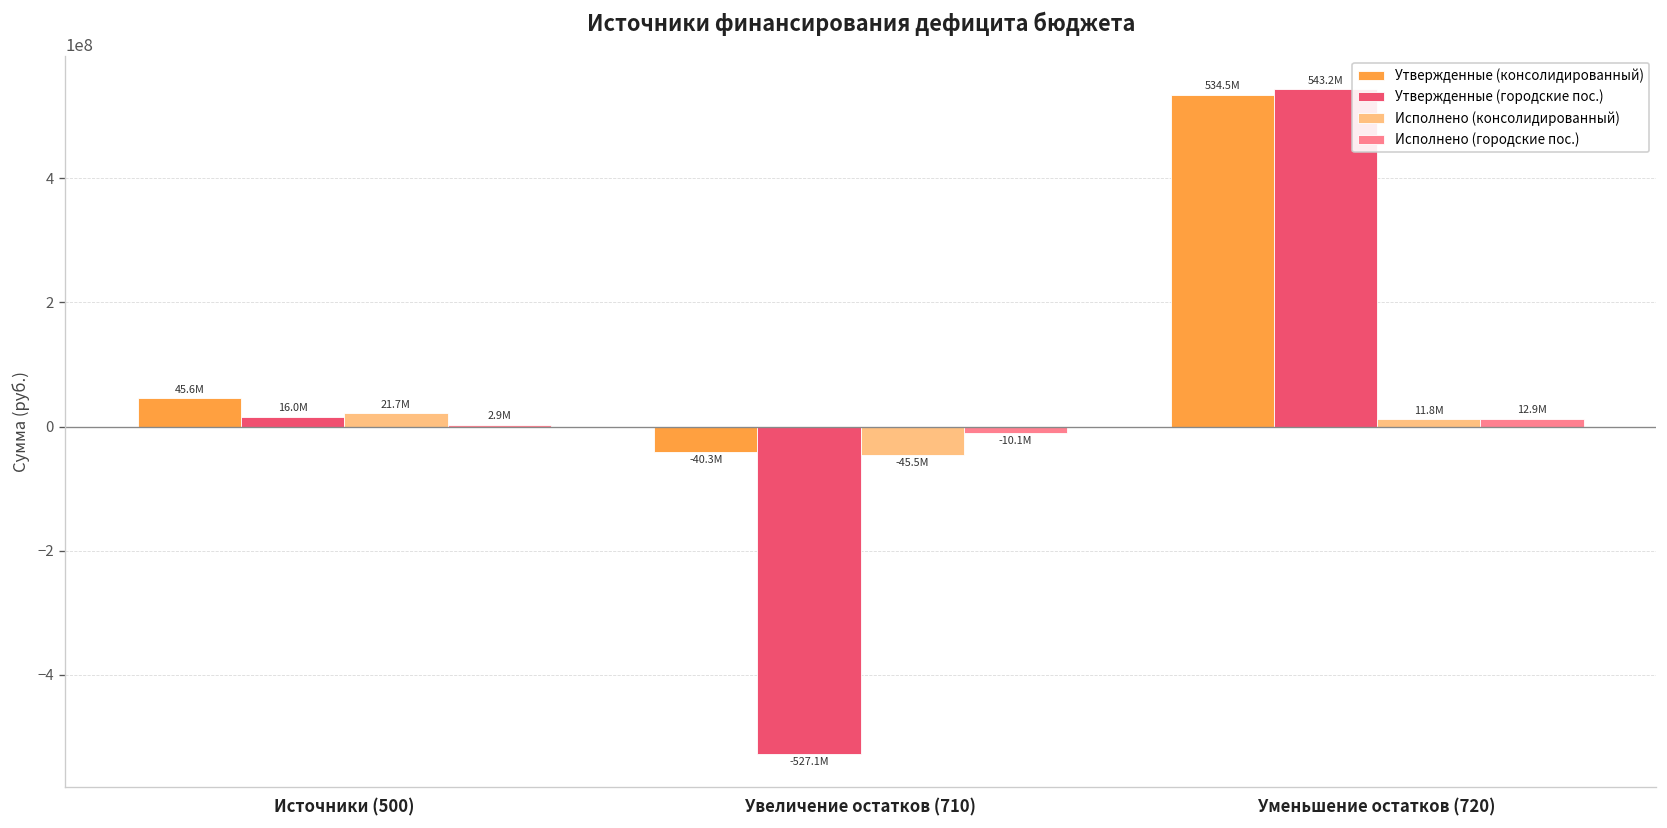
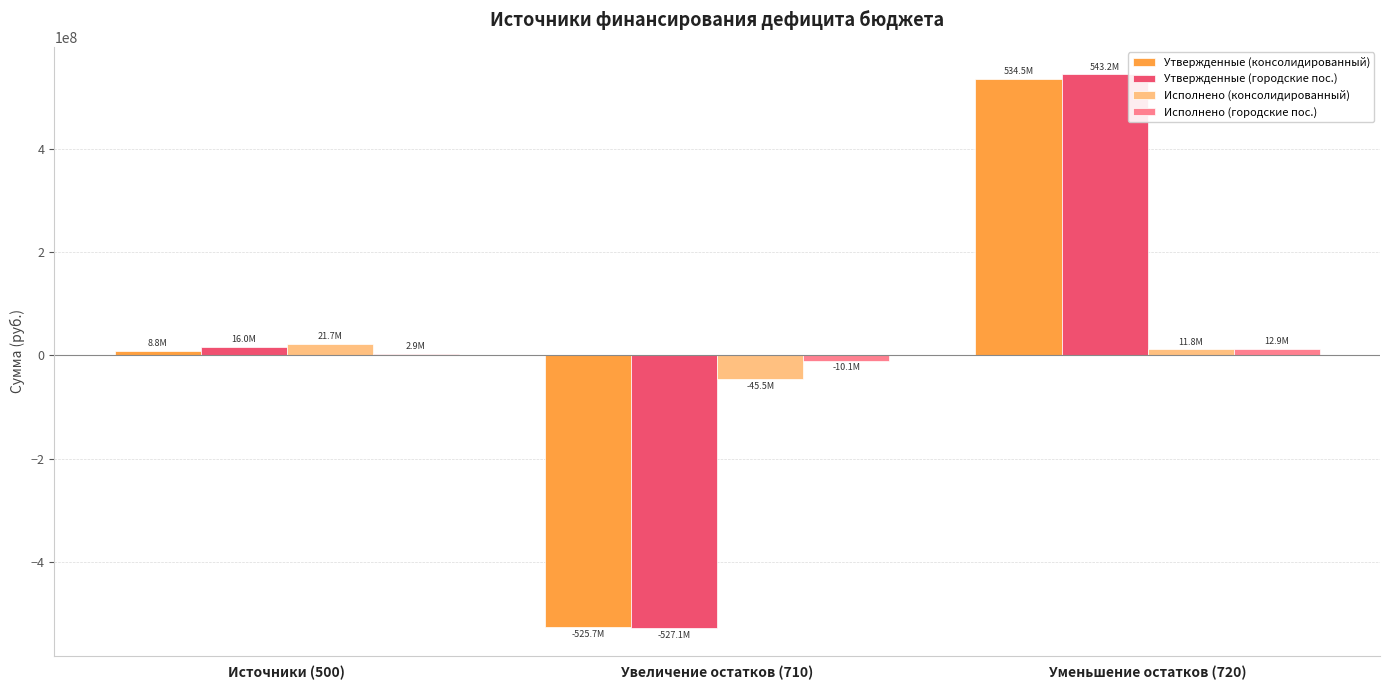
  {
    "Утвержденные (консолидированный)": {
-     "Источники (500)": "45.6M",
-     "Увеличение остатков (710)": "-40.3M",
+     "Источники (500)": "8.8M",
+     "Увеличение остатков (710)": "-525.7M",
      "Уменьшение остатков (720)": "534.5M"
    },
    "Исполнено (консолидированный)": {
      "Источники (500)": "21.7M",
      "Увеличение остатков (710)": "-45.5M",
      "Уменьшение остатков (720)": "11.8M"
    }
  }
